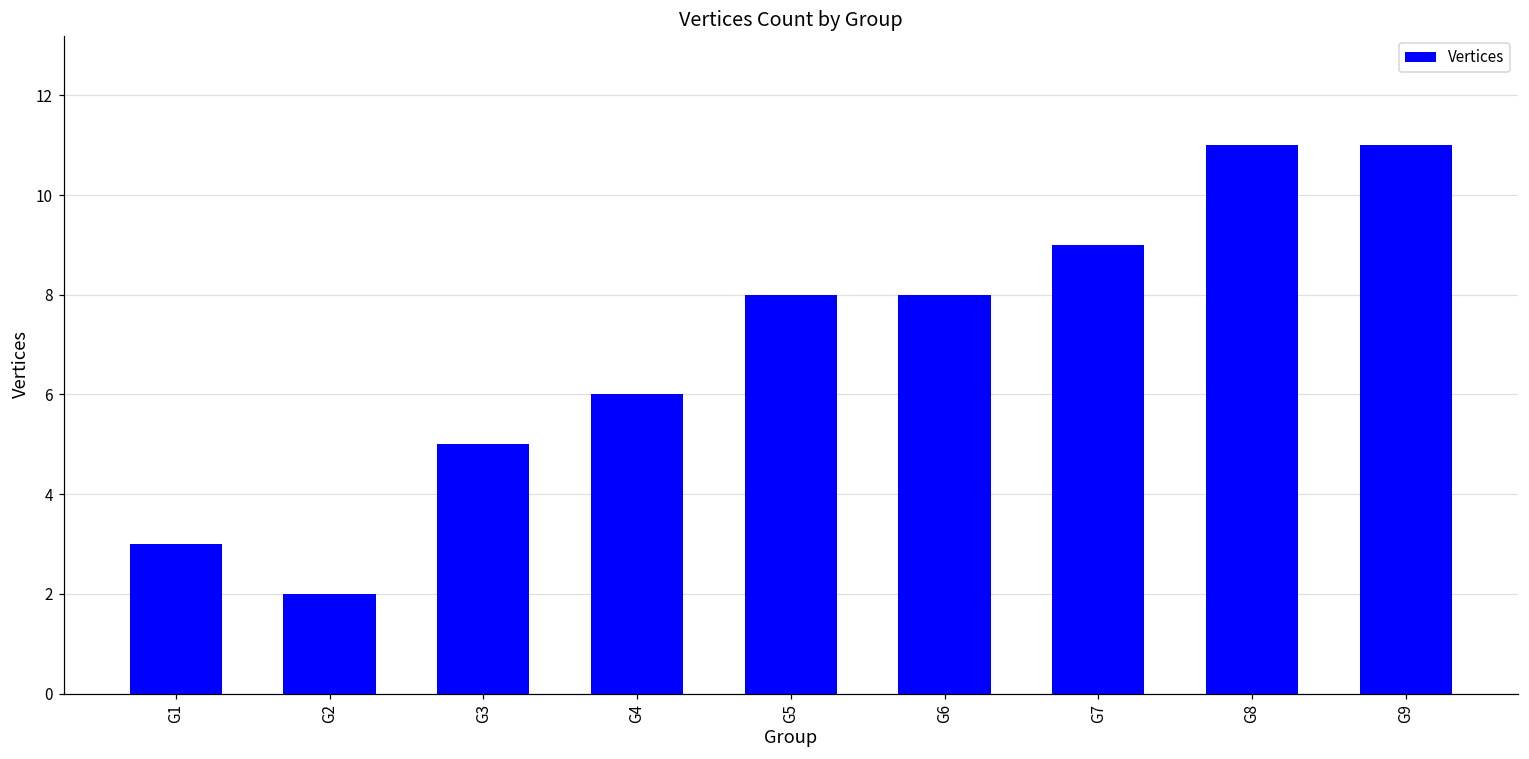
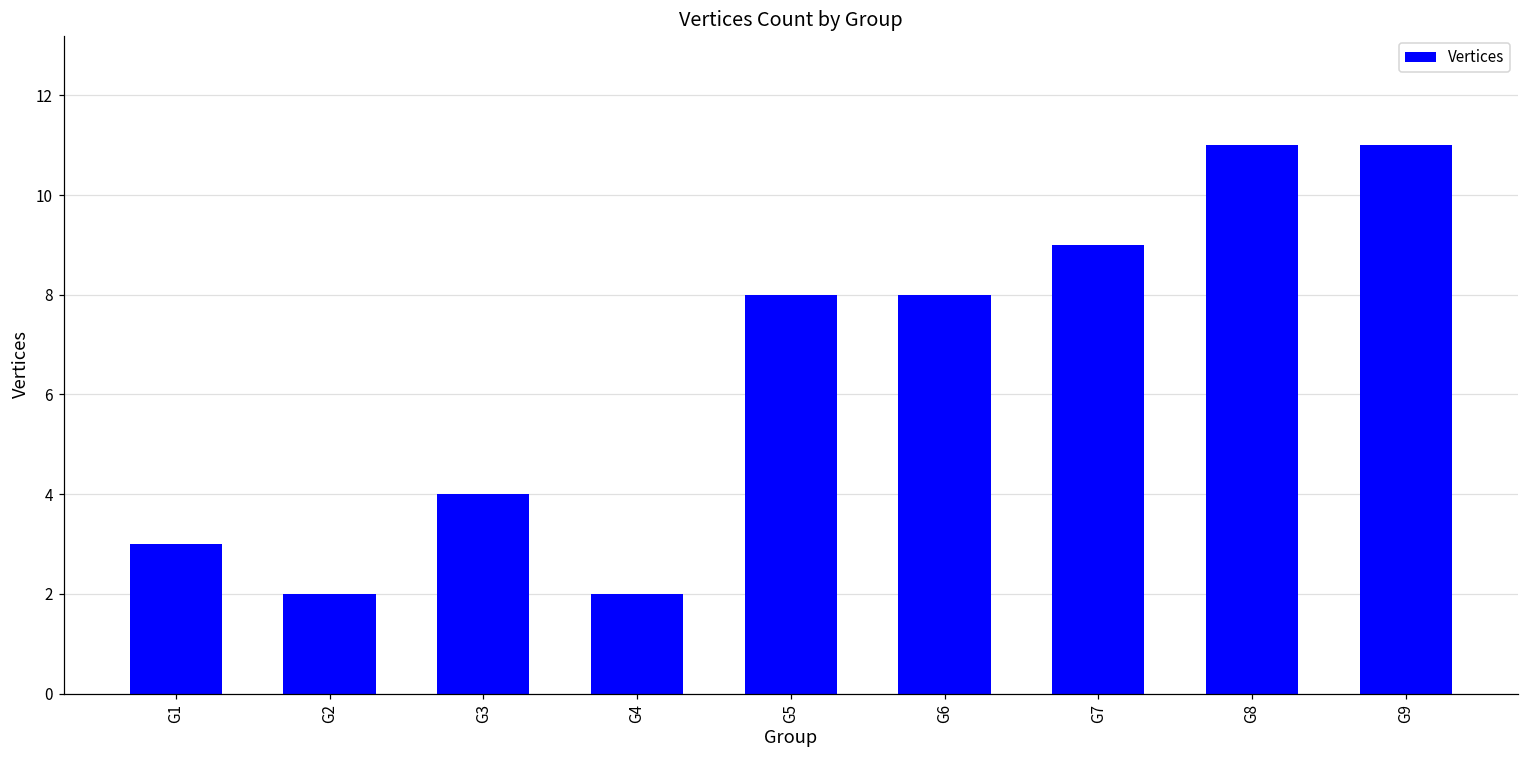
  {
    "G1": 3,
    "G2": 2,
-   "G3": 5,
-   "G4": 6,
+   "G3": 4,
+   "G4": 2,
    "G5": 8,
    "G6": 8,
    "G7": 9,
    "G8": 11,
    "G9": 11
  }
